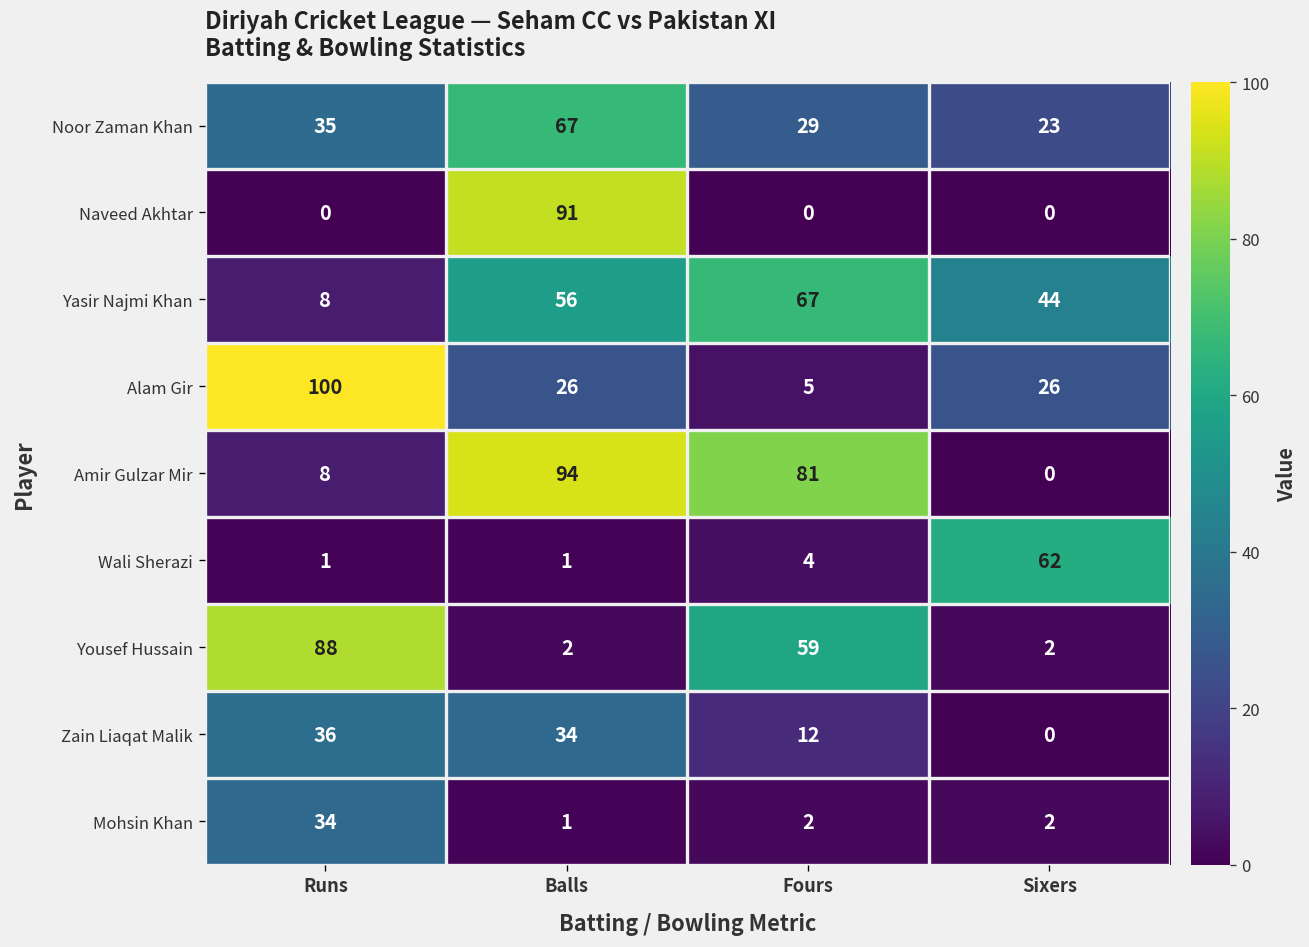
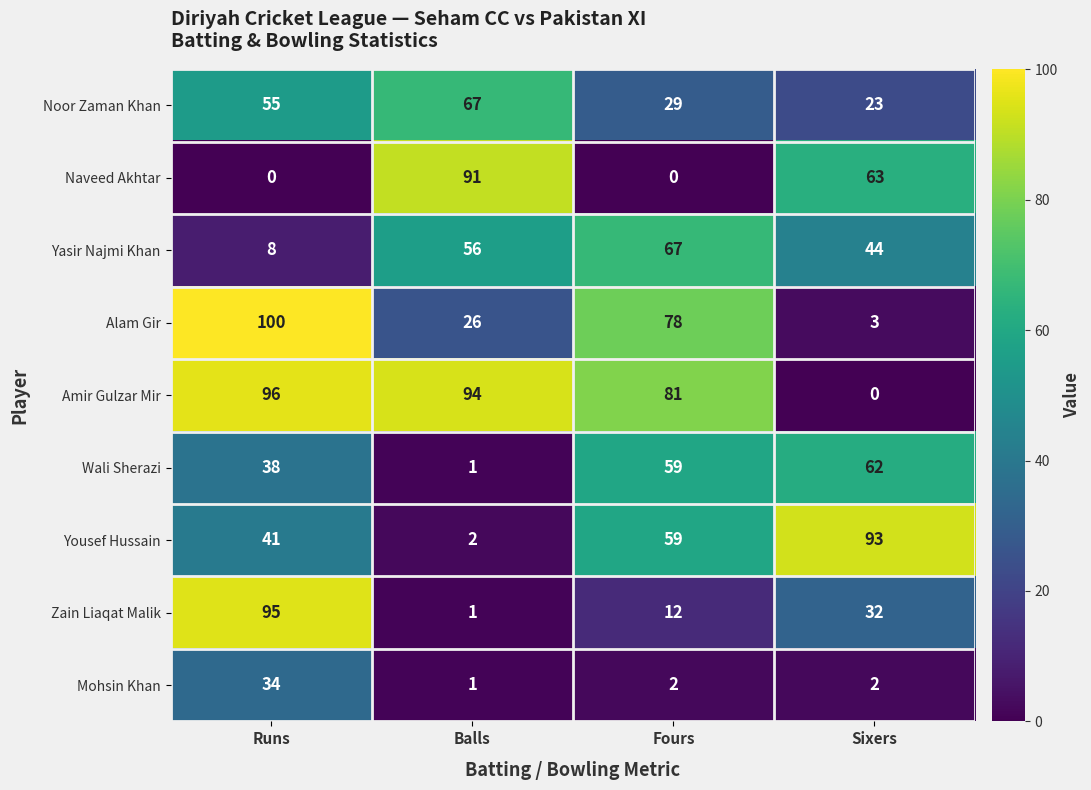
  {
    "Noor Zaman Khan": {
-     "Runs": 35,
+     "Runs": 55,
      "Balls": 67,
      "Fours": 29,
      "Sixers": 23
    },
    "Naveed Akhtar": {
      "Runs": 0,
      "Balls": 91,
      "Fours": 0,
-     "Sixers": 0
+     "Sixers": 63
    },
    "Yasir Najmi Khan": {
      "Runs": 8,
      "Balls": 56,
      "Fours": 67,
      "Sixers": 44
    },
    "Alam Gir": {
      "Runs": 100,
      "Balls": 26,
-     "Fours": 5,
-     "Sixers": 26
+     "Fours": 78,
+     "Sixers": 3
    },
    "Amir Gulzar Mir": {
-     "Runs": 8,
+     "Runs": 96,
      "Balls": 94,
      "Fours": 81,
      "Sixers": 0
    },
    "Wali Sherazi": {
-     "Runs": 1,
+     "Runs": 38,
      "Balls": 1,
-     "Fours": 4,
+     "Fours": 59,
      "Sixers": 62
    },
    "Yousef Hussain": {
-     "Runs": 88,
+     "Runs": 41,
      "Balls": 2,
      "Fours": 59,
-     "Sixers": 2
+     "Sixers": 93
    },
    "Zain Liaqat Malik": {
-     "Runs": 36,
-     "Balls": 34,
+     "Runs": 95,
+     "Balls": 1,
      "Fours": 12,
-     "Sixers": 0
+     "Sixers": 32
    },
    "Mohsin Khan": {
      "Runs": 34,
      "Balls": 1,
      "Fours": 2,
      "Sixers": 2
    }
  }
